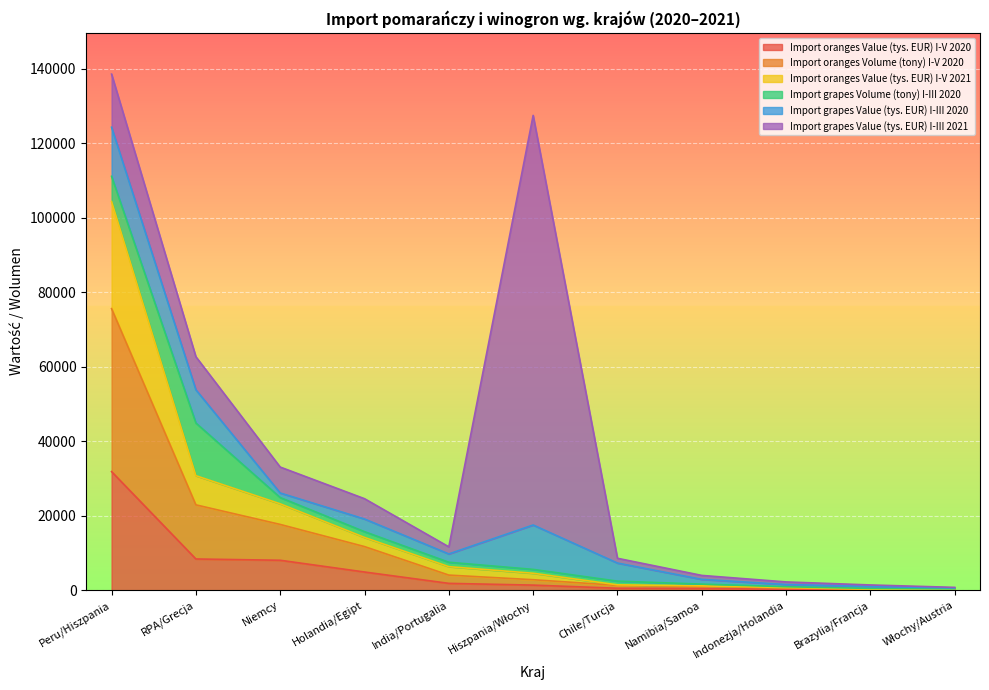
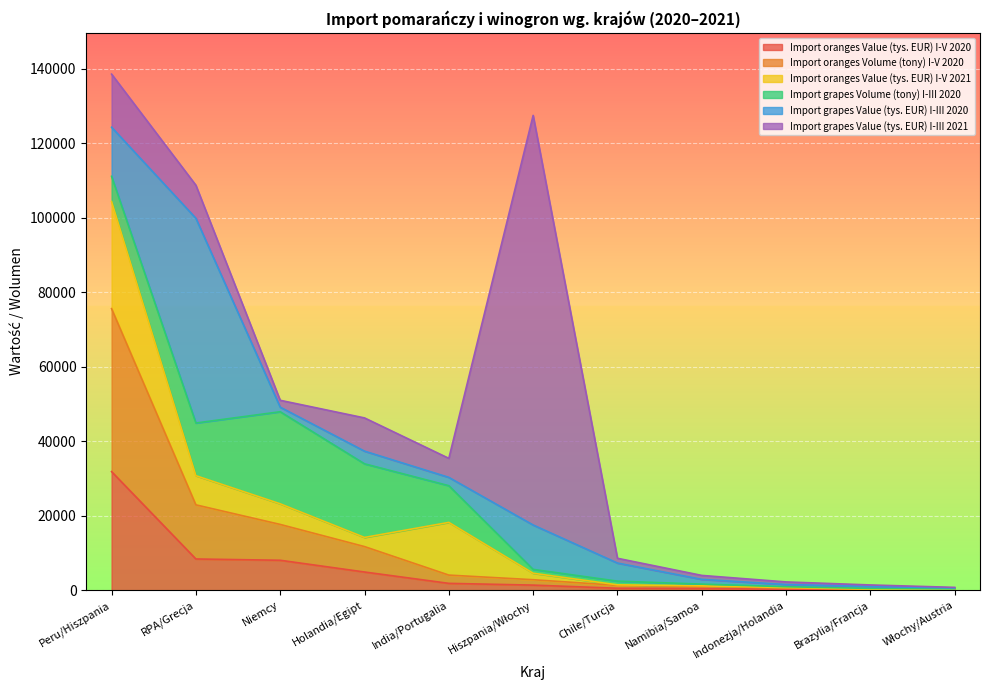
  {
    "Import oranges Value (tys. EUR) I-V 2021": {
      "Peru/Hiszpania": 29000,
      "RPA/Grecja": 8000,
      "Niemcy": 6000,
      "Holandia/Egipt": 2000,
-     "India/Portugalia": 2000,
+     "India/Portugalia": 14000,
      "Hiszpania/Włochy": 2000
    },
    "Import grapes Volume (tony) I-III 2020": {
      "Peru/Hiszpania": 7000,
      "RPA/Grecja": 14000,
-     "Niemcy": 2000,
-     "Holandia/Egipt": 2000,
-     "India/Portugalia": 1000,
+     "Niemcy": 25000,
+     "Holandia/Egipt": 20000,
+     "India/Portugalia": 10000,
      "Hiszpania/Włochy": 1000,
      "Chile/Turcja": 1000
    },
    "Import grapes Value (tys. EUR) I-III 2020": {
      "Peru/Hiszpania": 13000,
-     "RPA/Grecja": 9000,
+     "RPA/Grecja": 55000,
      "Niemcy": 1000,
      "Holandia/Egipt": 3000,
      "India/Portugalia": 2000,
      "Hiszpania/Włochy": 12000,
      "Chile/Turcja": 5000,
      "Namibia/Samoa": 1000
    },
    "Import grapes Value (tys. EUR) I-III 2021": {
      "Peru/Hiszpania": 14000,
      "RPA/Grecja": 9000,
-     "Niemcy": 7000,
-     "Holandia/Egipt": 5000,
-     "India/Portugalia": 2000,
+     "Niemcy": 2000,
+     "Holandia/Egipt": 9000,
+     "India/Portugalia": 5000,
      "Hiszpania/Włochy": 110000,
      "Chile/Turcja": 1000,
      "Namibia/Samoa": 1000,
      "Indonezja/Holandia": 1000
    }
  }
